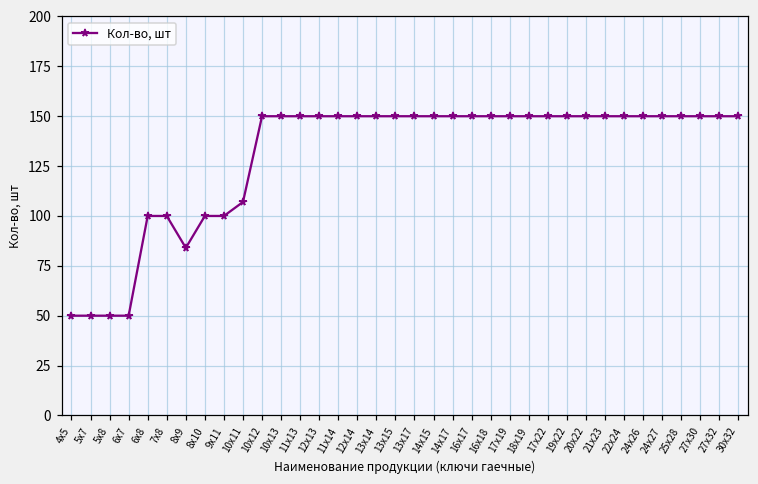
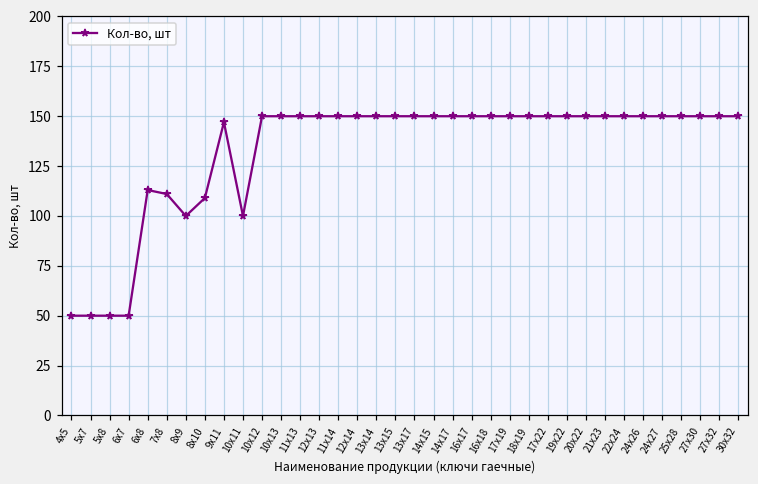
  {
    "4х5": 50,
    "5х7": 50,
    "5х8": 50,
    "6х7": 50,
-   "6х8": 100,
-   "7х8": 100,
-   "8х9": 84,
-   "8х10": 100,
-   "9x11": 100,
-   "10х11": 107,
+   "6х8": 113,
+   "7х8": 111,
+   "8х9": 100,
+   "8х10": 109,
+   "9x11": 147,
+   "10х11": 100,
    "10x12": 150,
    "10х13": 150,
    "11х13": 150,
    "12х13": 150,
    "11х14": 150,
    "12х14": 150,
    "13х14": 150,
    "13х15": 150,
    "13x17": 150,
    "14х15": 150,
    "14х17": 150,
    "16х17": 150,
    "16х18": 150,
    "17х19": 150,
    "18х19": 150,
    "17х22": 150,
    "19x22": 150,
    "20х22": 150,
    "21х23": 150,
    "22х24": 150,
    "24х26": 150,
    "24x27": 150,
    "25х28": 150,
    "27x30": 150,
    "27х32": 150,
    "30х32": 150
  }
